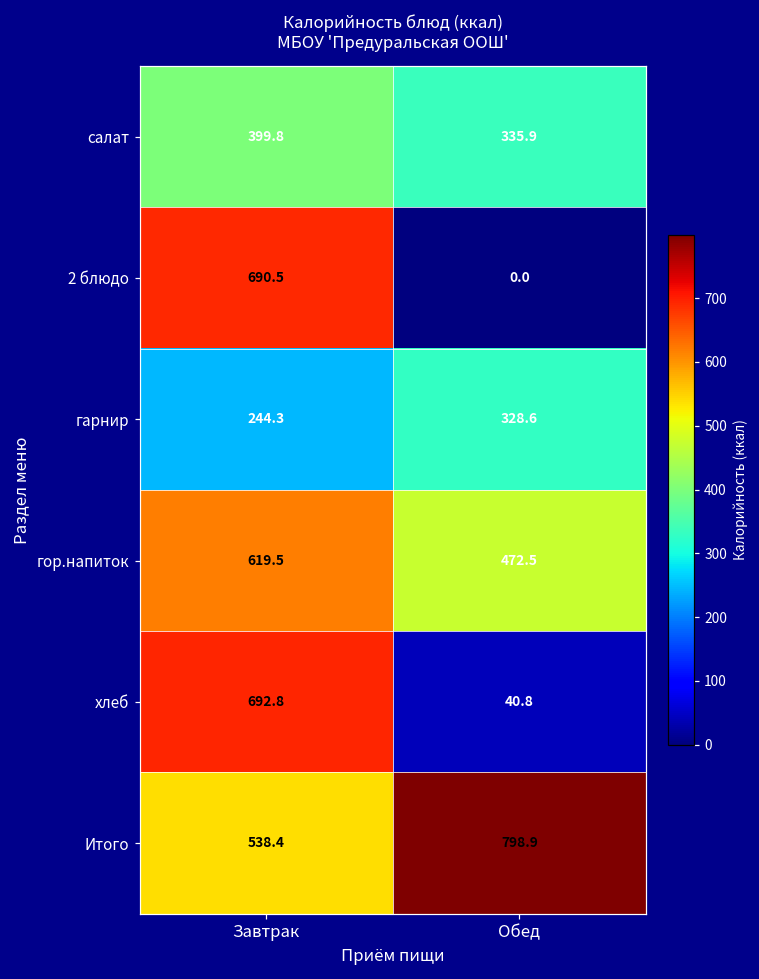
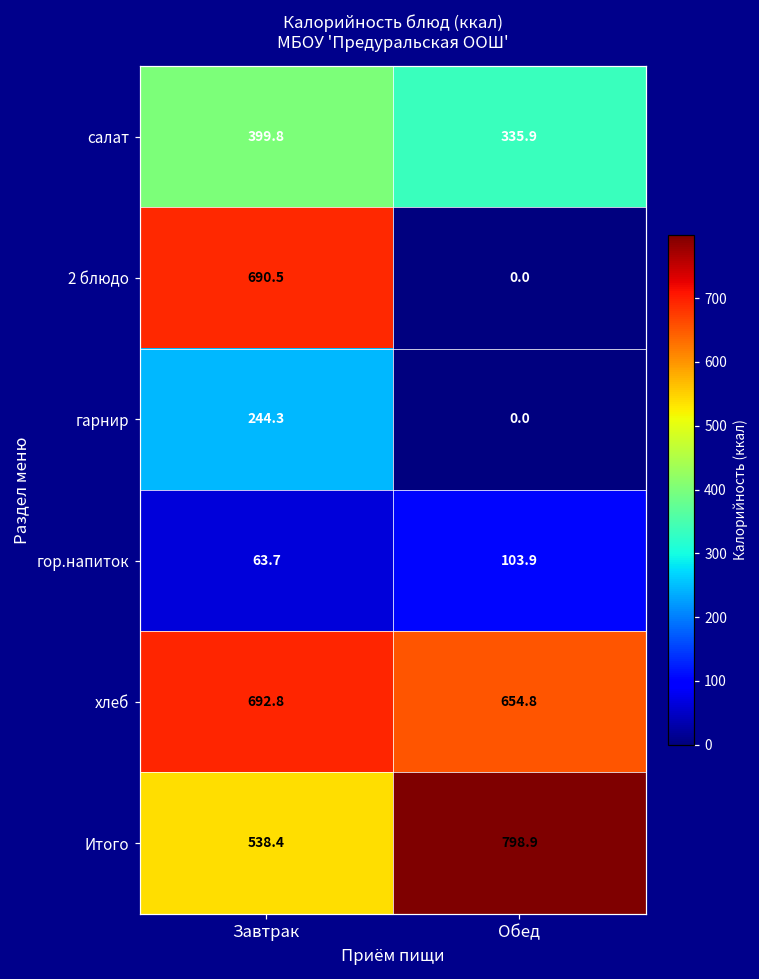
  {
    "салат": {
      "Завтрак": 399.8,
      "Обед": 335.9
    },
    "2 блюдо": {
      "Завтрак": 690.5,
      "Обед": 0.0
    },
    "гарнир": {
      "Завтрак": 244.3,
-     "Обед": 328.6
+     "Обед": 0.0
    },
    "гор.напиток": {
-     "Завтрак": 619.5,
-     "Обед": 472.5
+     "Завтрак": 63.7,
+     "Обед": 103.9
    },
    "хлеб": {
      "Завтрак": 692.8,
-     "Обед": 40.8
+     "Обед": 654.8
    },
    "Итого": {
      "Завтрак": 538.4,
      "Обед": 798.9
    }
  }
